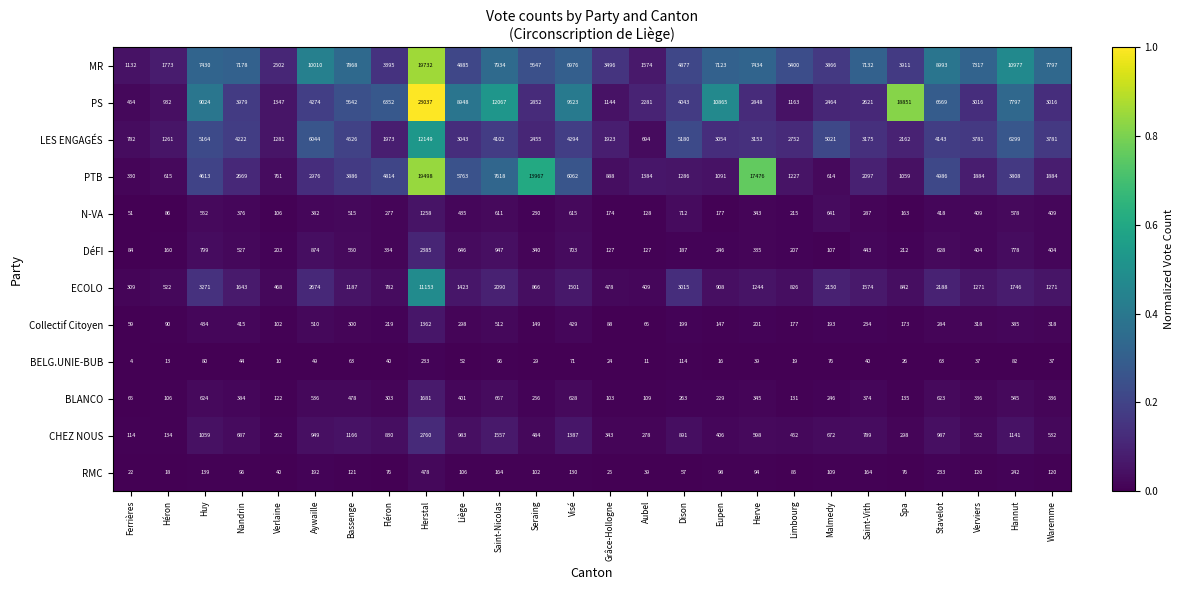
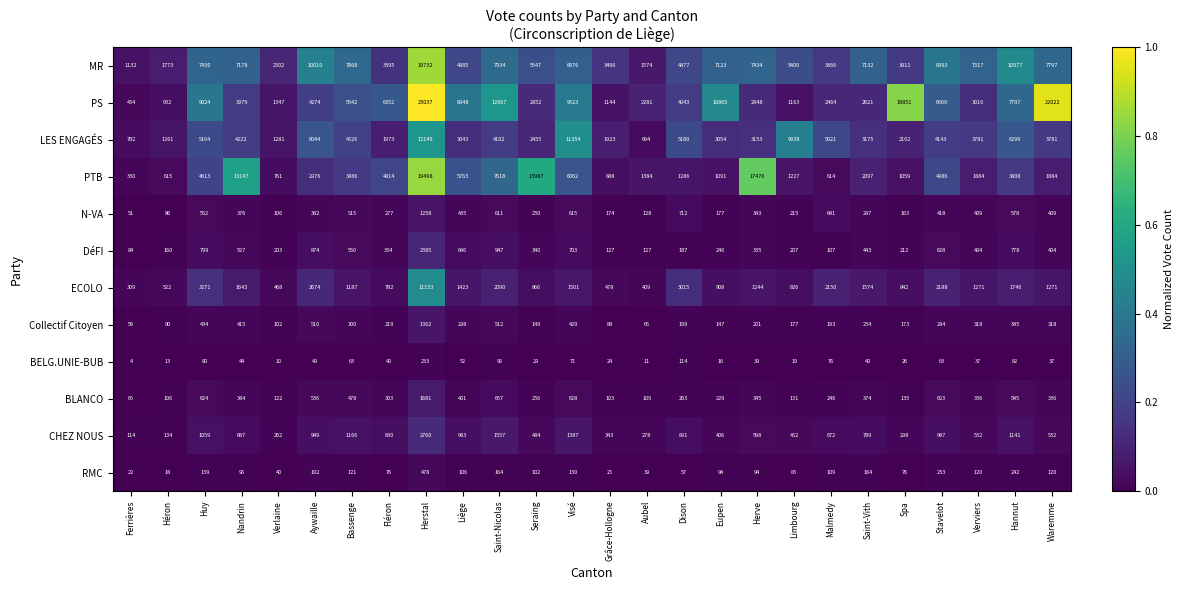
  {
    "PS": {
      "Ferrières": 454,
      "Héron": 932,
      "Huy": 9024,
      "Nandrin": 3979,
      "Verlaine": 1347,
      "Aywaille": 4274,
      "Bassenge": 5642,
      "Fléron": 6352,
      "Herstal": 23037,
      "Liège": 8948,
      "Saint-Nicolas": 12067,
      "Seraing": 2852,
      "Visé": 9523,
      "Grâce-Hollogne": 1144,
      "Aubel": 2281,
      "Dison": 4043,
      "Eupen": 10865,
      "Herve": 2848,
      "Limbourg": 1163,
      "Malmedy": 2464,
      "Saint-Vith": 2621,
      "Spa": 18851,
      "Stavelot": 6669,
      "Verviers": 3016,
      "Hannut": 7797,
-     "Waremme": 3016
+     "Waremme": 22022
    },
    "LES ENGAGÉS": {
      "Ferrières": 782,
      "Héron": 1261,
      "Huy": 5164,
      "Nandrin": 4222,
      "Verlaine": 1281,
      "Aywaille": 6044,
      "Bassenge": 4526,
      "Fléron": 1973,
      "Herstal": 12149,
      "Liège": 3043,
      "Saint-Nicolas": 4102,
      "Seraing": 2455,
-     "Visé": 4294,
+     "Visé": 11354,
      "Grâce-Hollogne": 1923,
      "Aubel": 694,
      "Dison": 5180,
      "Eupen": 3054,
      "Herve": 3153,
-     "Limbourg": 2752,
+     "Limbourg": 9938,
      "Malmedy": 5021,
      "Saint-Vith": 3175,
      "Spa": 2162,
      "Stavelot": 4143,
      "Verviers": 3781,
      "Hannut": 6299,
      "Waremme": 3781
    },
    "PTB": {
      "Ferrières": 330,
      "Héron": 615,
      "Huy": 4613,
-     "Nandrin": 2669,
+     "Nandrin": 13147,
      "Verlaine": 761,
      "Aywaille": 2976,
      "Bassenge": 3886,
      "Fléron": 4814,
      "Herstal": 19498,
      "Liège": 5763,
      "Saint-Nicolas": 7618,
      "Seraing": 13967,
      "Visé": 6062,
      "Grâce-Hollogne": 888,
      "Aubel": 1384,
      "Dison": 1286,
      "Eupen": 1091,
      "Herve": 17476,
      "Limbourg": 1227,
      "Malmedy": 614,
      "Saint-Vith": 2097,
      "Spa": 1059,
      "Stavelot": 4986,
      "Verviers": 1884,
      "Hannut": 3808,
      "Waremme": 1884
    }
  }
